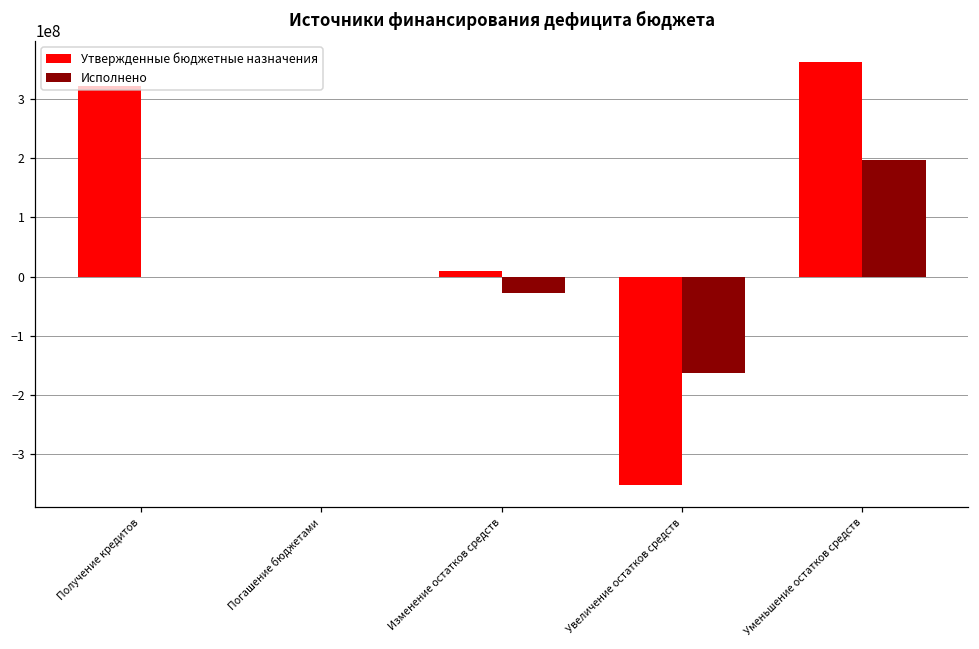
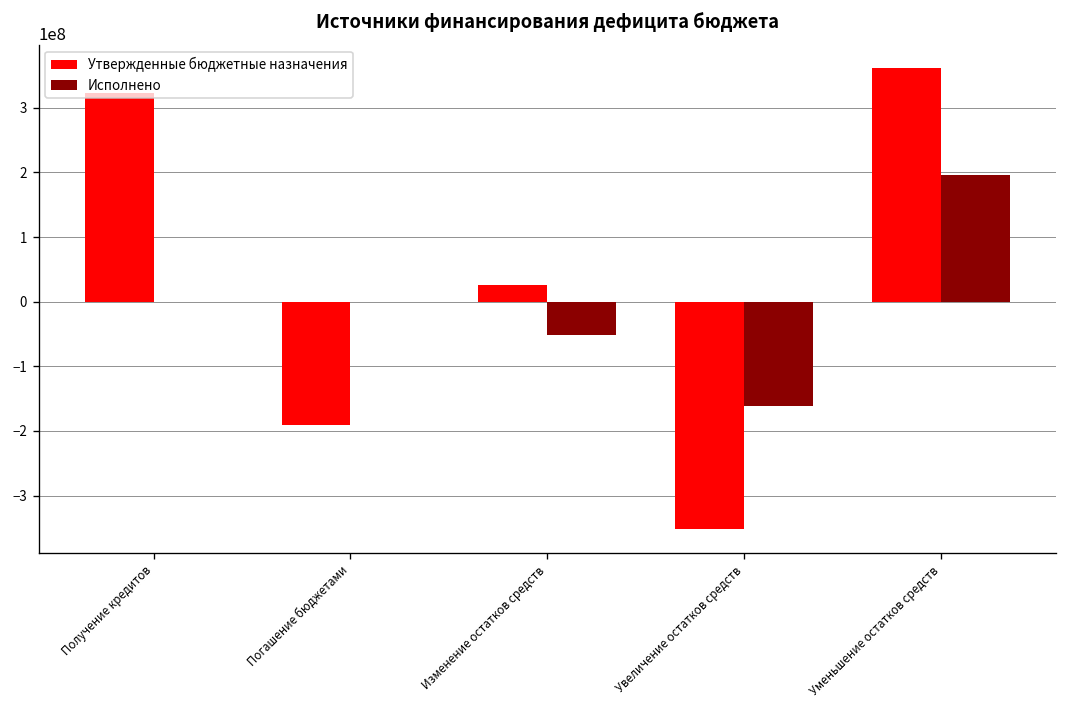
  {
    "Утвержденные бюджетные назначения": {
-     "Погашение бюджетами": 0,
-     "Изменение остатков средств": 10000000,
+     "Погашение бюджетами": -190000000,
+     "Изменение остатков средств": 30000000,
      "Увеличение остатков средств": -350000000,
      "Уменьшение остатков средств": 360000000
    },
    "Исполнено": {
      "Получение кредитов": 0,
      "Погашение бюджетами": 0,
-     "Изменение остатков средств": -30000000,
+     "Изменение остатков средств": -50000000,
      "Увеличение остатков средств": -160000000,
      "Уменьшение остатков средств": 200000000
    }
  }
